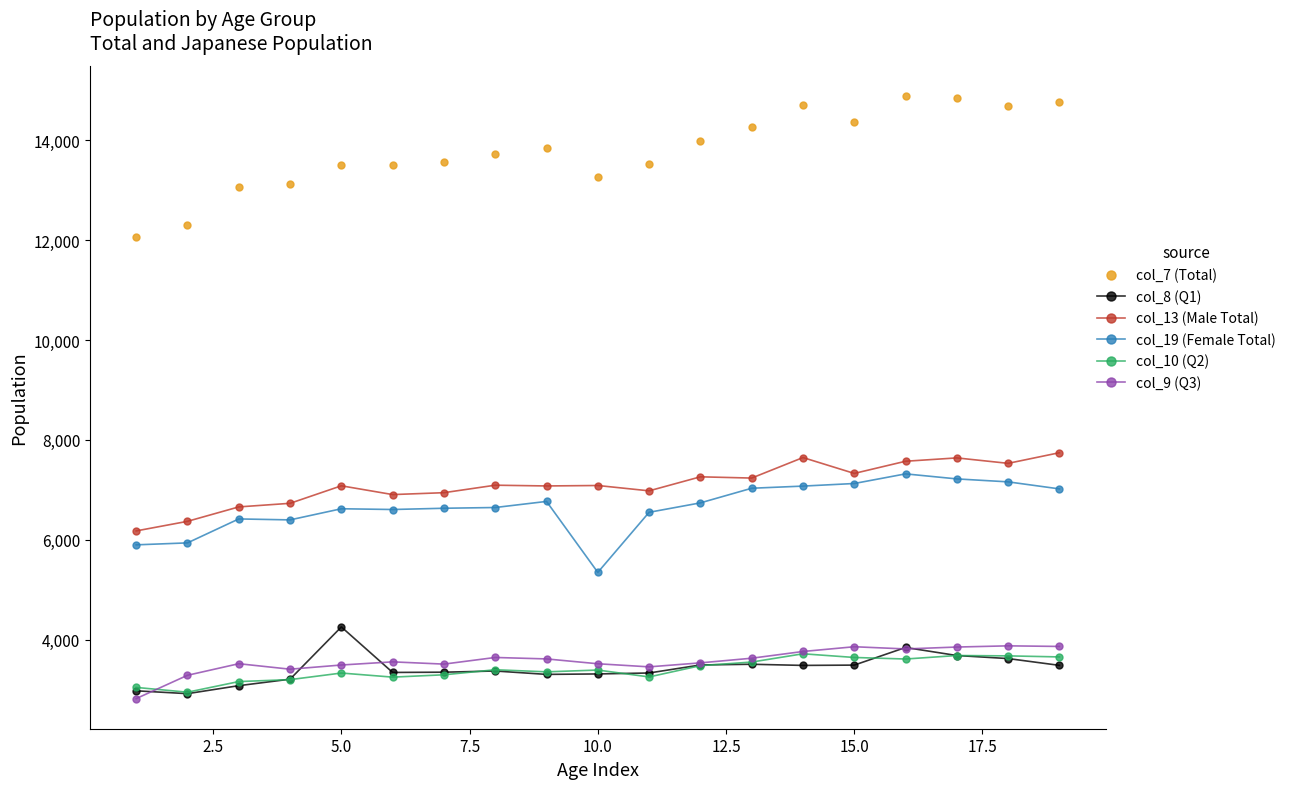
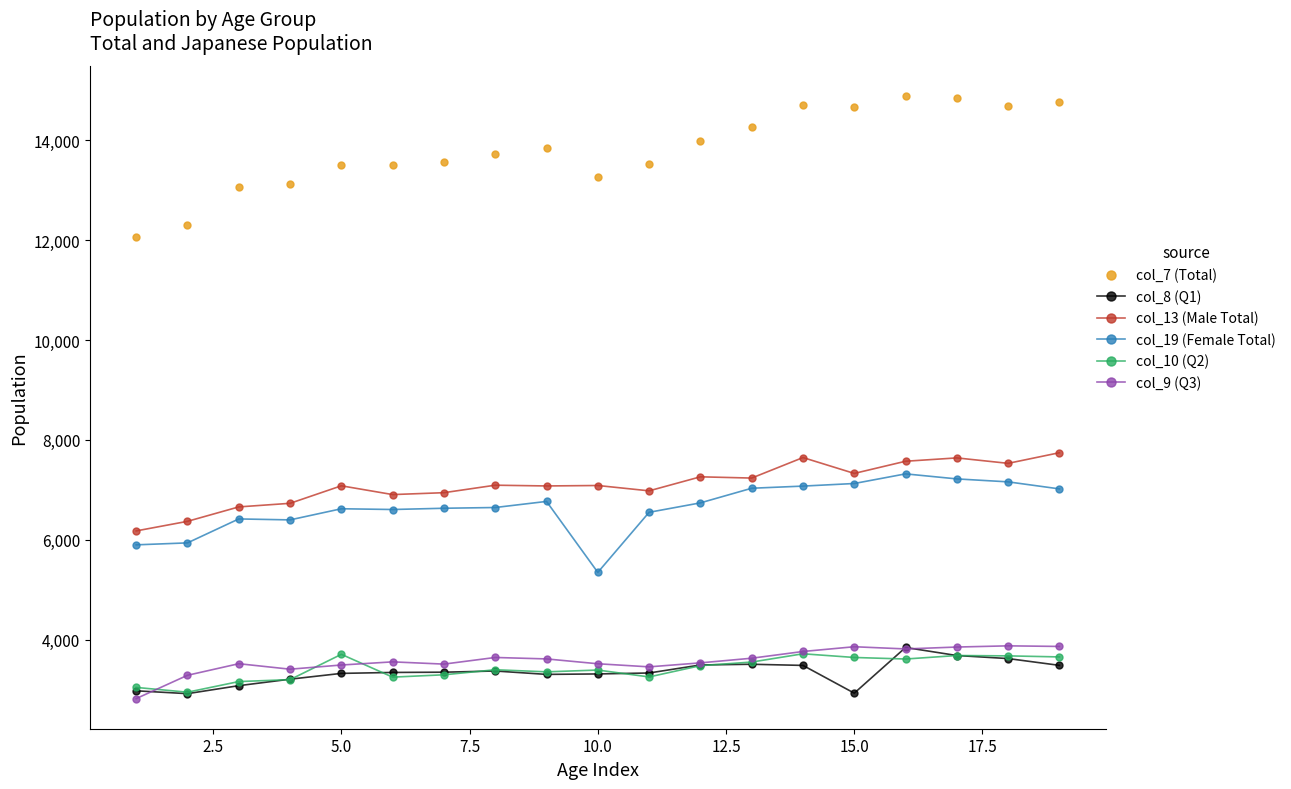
  {
    "col_7 (Total)": {
      "5.0": "13,500",
      "10.0": "13,300",
-     "15.0": "14,400"
+     "15.0": "14,700"
    },
    "col_8 (Q1)": {
-     "5.0": "4,300",
+     "5.0": "3,300",
      "10.0": "3,300",
-     "15.0": "3,500"
+     "15.0": "2,900"
    },
    "col_13 (Male Total)": {
      "5.0": "7,100",
      "10.0": "7,100",
      "15.0": "7,300"
    },
    "col_19 (Female Total)": {
      "5.0": "6,600",
      "10.0": "5,300",
      "15.0": "7,100"
    },
    "col_10 (Q2)": {
-     "5.0": "3,300",
+     "5.0": "3,700",
      "10.0": "3,400",
      "15.0": "3,600"
    },
    "col_9 (Q3)": {
      "5.0": "3,500",
      "10.0": "3,500",
      "15.0": "3,900"
    }
  }
